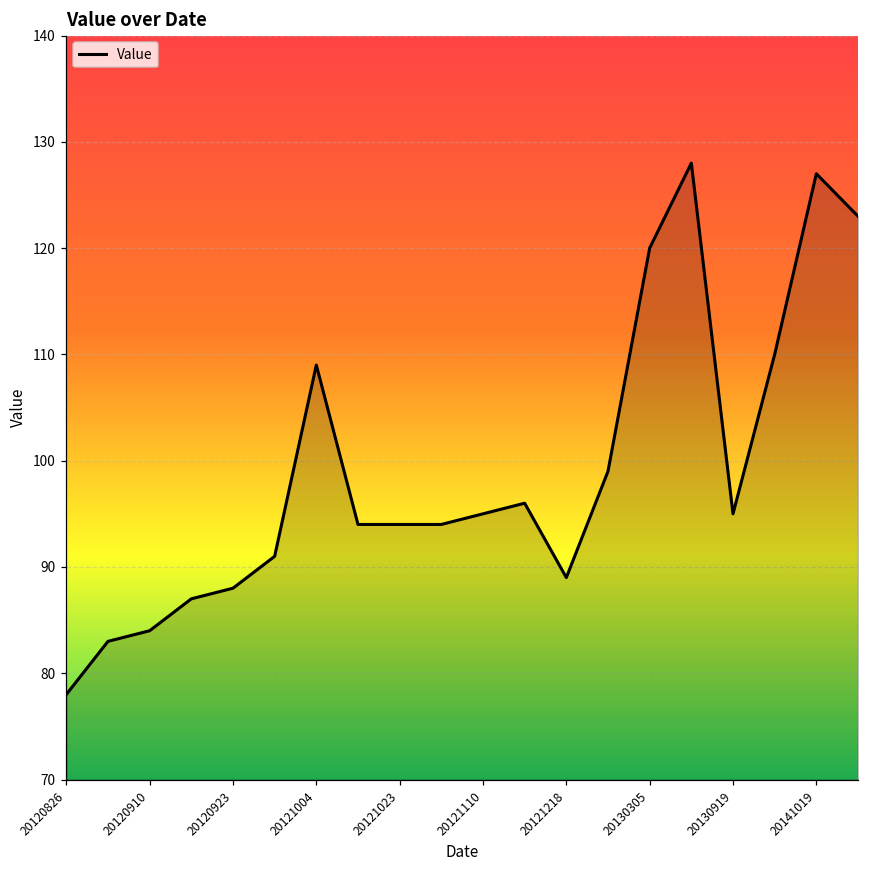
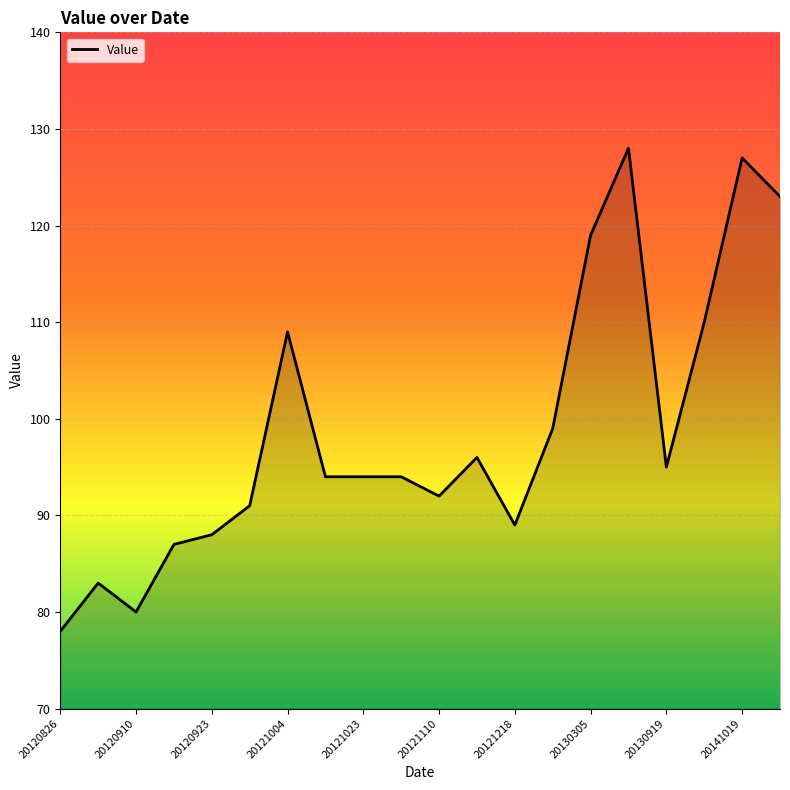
  {
    "20120826": 78,
-   "20120910": 84,
+   "20120910": 80,
    "20120923": 88,
    "20121004": 109,
    "20121023": 94,
-   "20121110": 95,
+   "20121110": 92,
    "20121218": 89,
-   "20130305": 120,
+   "20130305": 119,
    "20130919": 95,
    "20141019": 127
  }
